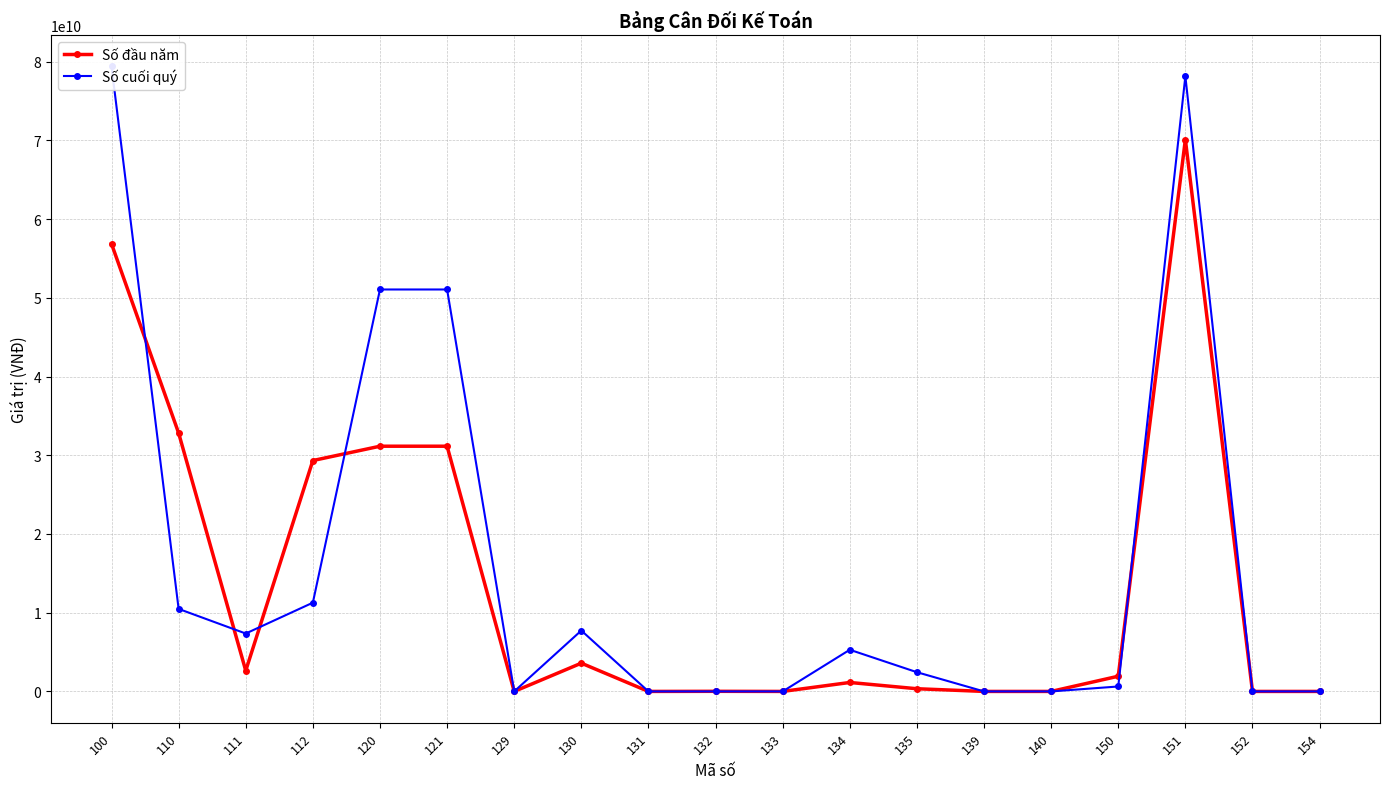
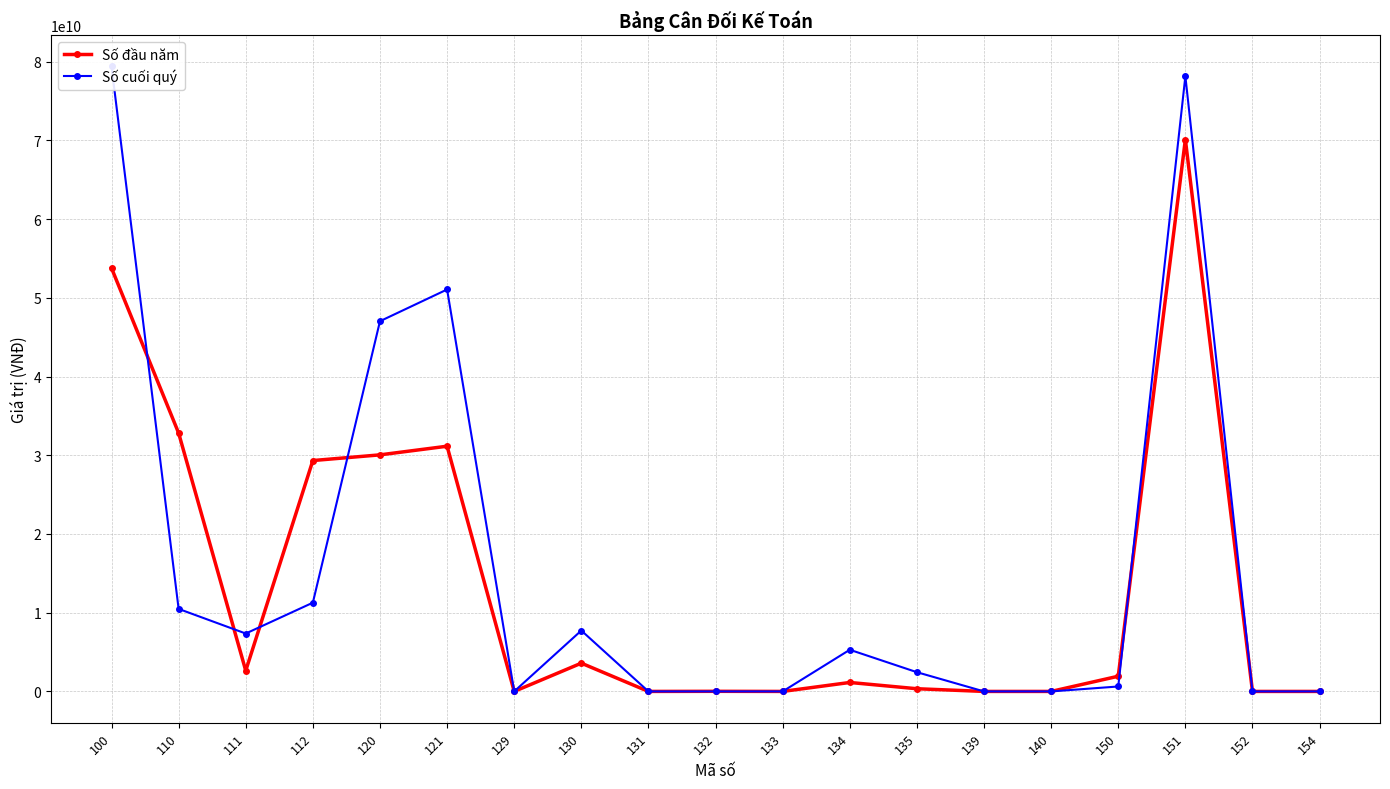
  {
    "Số đầu năm": {
-     "100": 57000000000,
+     "100": 54000000000,
      "110": 33000000000,
      "111": 3000000000,
      "112": 29000000000,
-     "120": 31000000000,
+     "120": 30000000000,
      "121": 31000000000,
      "130": 4000000000,
      "134": 1000000000,
      "135": 0,
      "150": 2000000000,
      "151": 70000000000
    },
    "Số cuối quý": {
      "110": 10000000000,
      "111": 7000000000,
      "112": 11000000000,
-     "120": 51000000000,
+     "120": 47000000000,
      "121": 51000000000,
      "130": 8000000000,
      "134": 5000000000,
      "135": 2000000000,
      "150": 1000000000,
      "151": 78000000000
    }
  }
